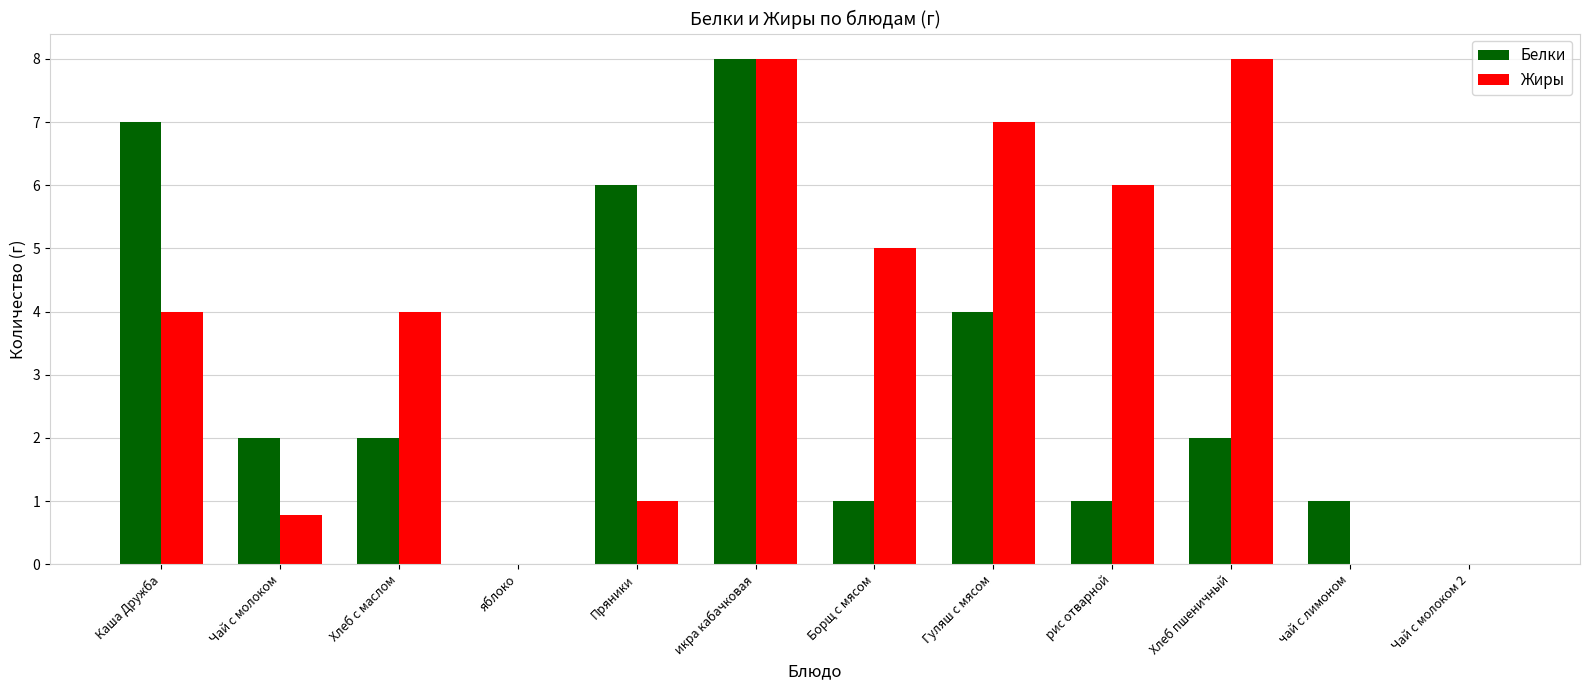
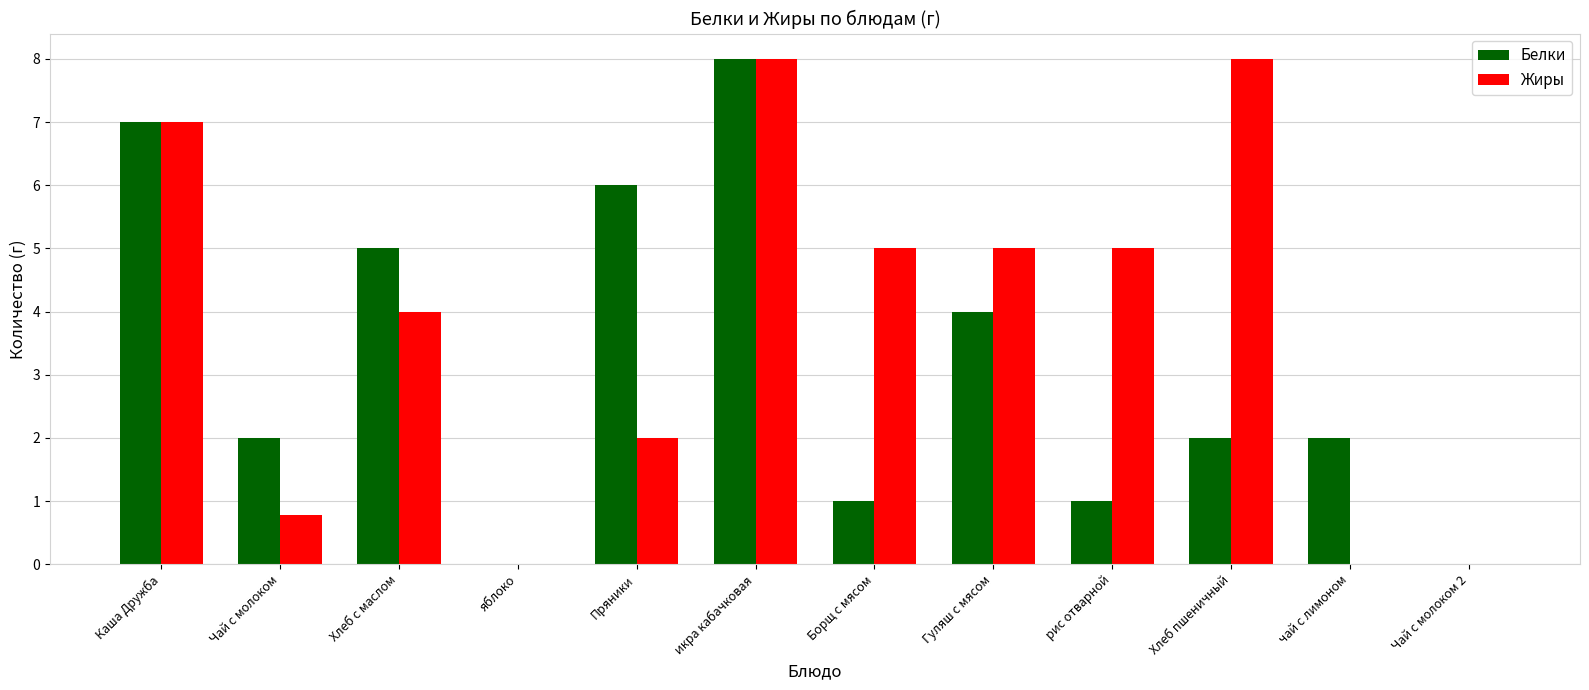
  {
    "Белки": {
      "Каша Дружба": 7,
      "Чай с молоком": 2,
-     "Хлеб с маслом": 2,
+     "Хлеб с маслом": 5,
      "яблоко": 0,
      "Пряники": 6,
      "икра кабачковая": 8,
      "Борщ с мясом": 1,
      "Гуляш с мясом": 4,
      "рис отварной": 1,
      "Хлеб пшеничный": 2,
-     "чай с лимоном": 1,
+     "чай с лимоном": 2,
      "Чай с молоком 2": 0
    },
    "Жиры": {
-     "Каша Дружба": 4,
+     "Каша Дружба": 7,
      "Чай с молоком": 0.8,
      "Хлеб с маслом": 4,
      "яблоко": 0,
-     "Пряники": 1,
+     "Пряники": 2,
      "икра кабачковая": 8,
      "Борщ с мясом": 5,
-     "Гуляш с мясом": 7,
-     "рис отварной": 6,
+     "Гуляш с мясом": 5,
+     "рис отварной": 5,
      "Хлеб пшеничный": 8,
      "чай с лимоном": 0,
      "Чай с молоком 2": 0
    }
  }
